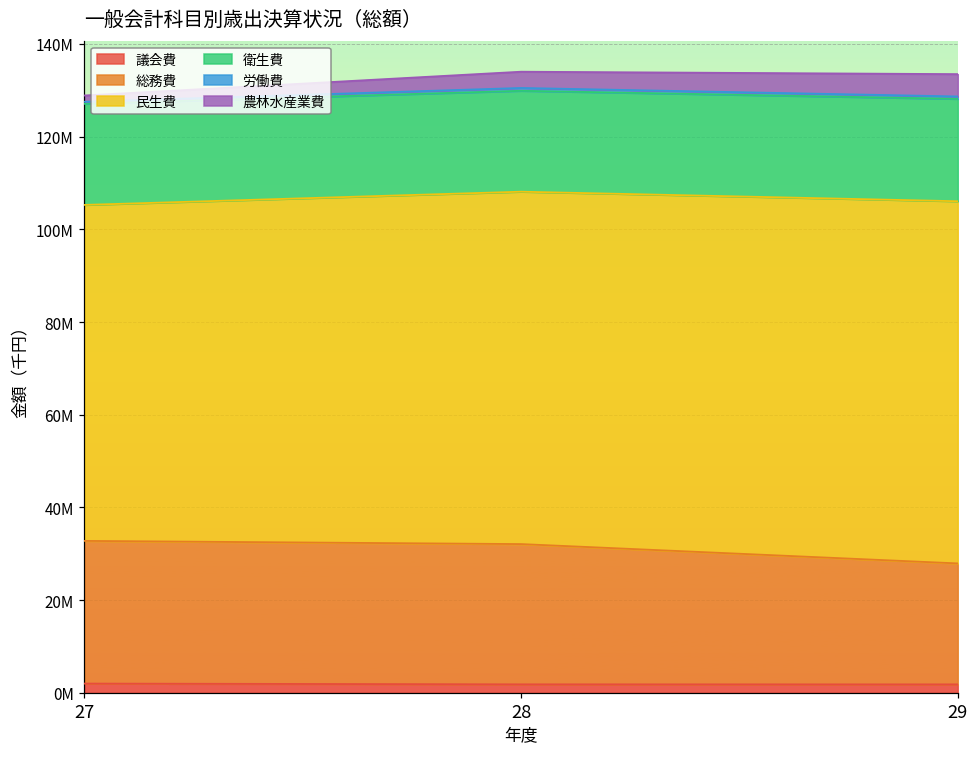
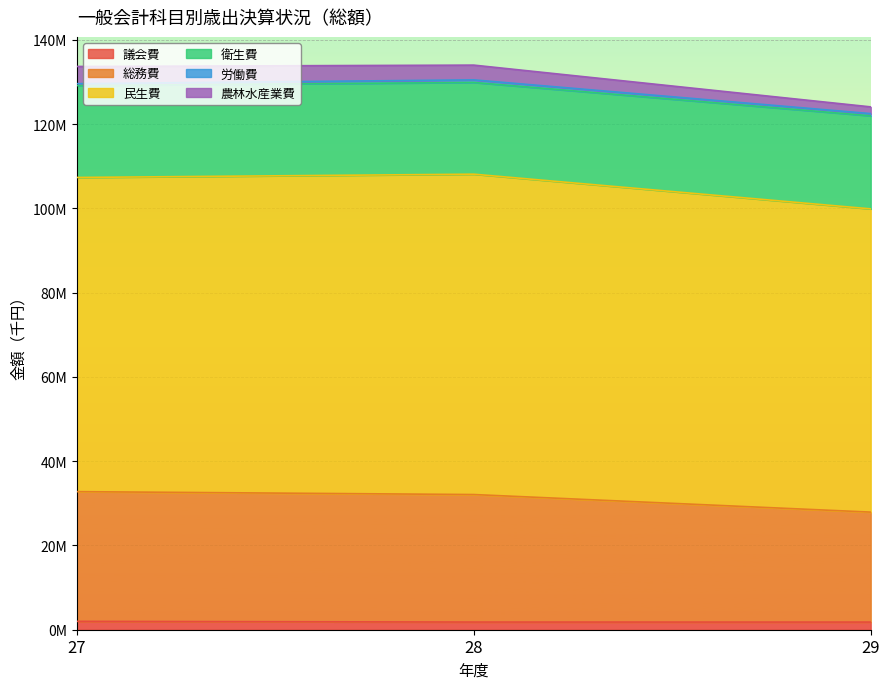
  {
    "民生費": {
-     "27": 72000000,
+     "27": 75000000,
      "28": 76000000,
-     "29": 78000000
+     "29": 72000000
    },
    "衛生費": {
      "28": 22000000
    },
    "労働費": {
      "28": 1000000
    },
    "農林水産業費": {
-     "27": 1000000,
+     "27": 4000000,
      "28": 4000000,
-     "29": 5000000
+     "29": 2000000
    }
  }
